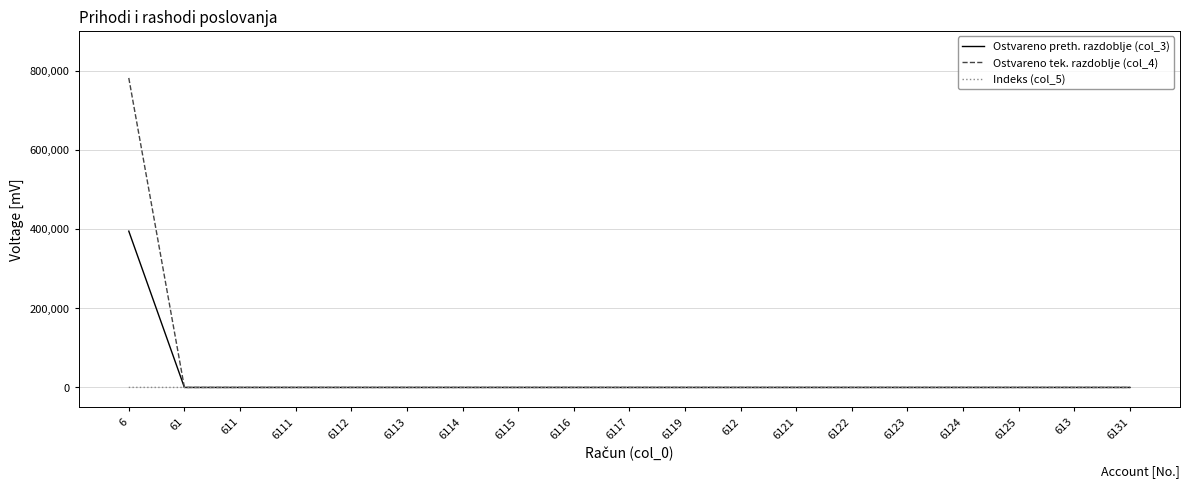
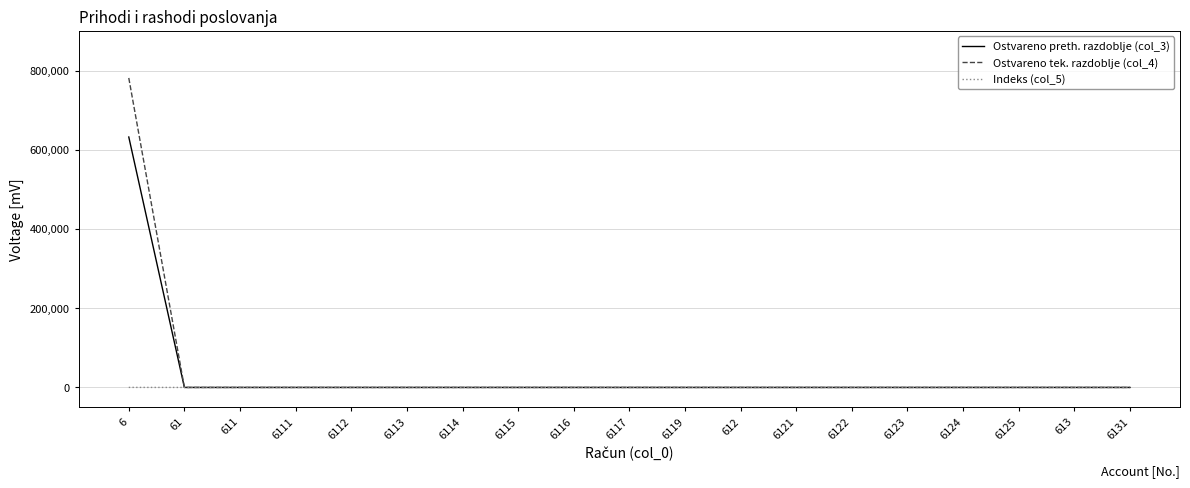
  {
    "Ostvareno preth. razdoblje (col_3)": {
-     "6": "390,000"
+     "6": "630,000"
    },
    "Ostvareno tek. razdoblje (col_4)": {
      "6": "780,000"
    },
    "Indeks (col_5)": {
      "6": "0"
    }
  }
